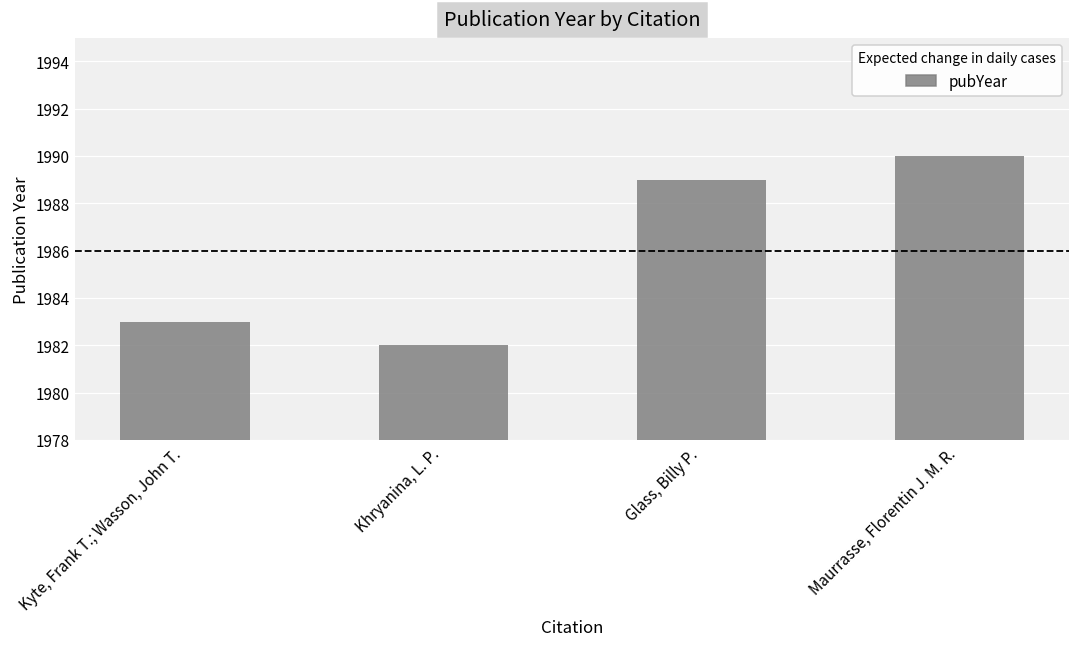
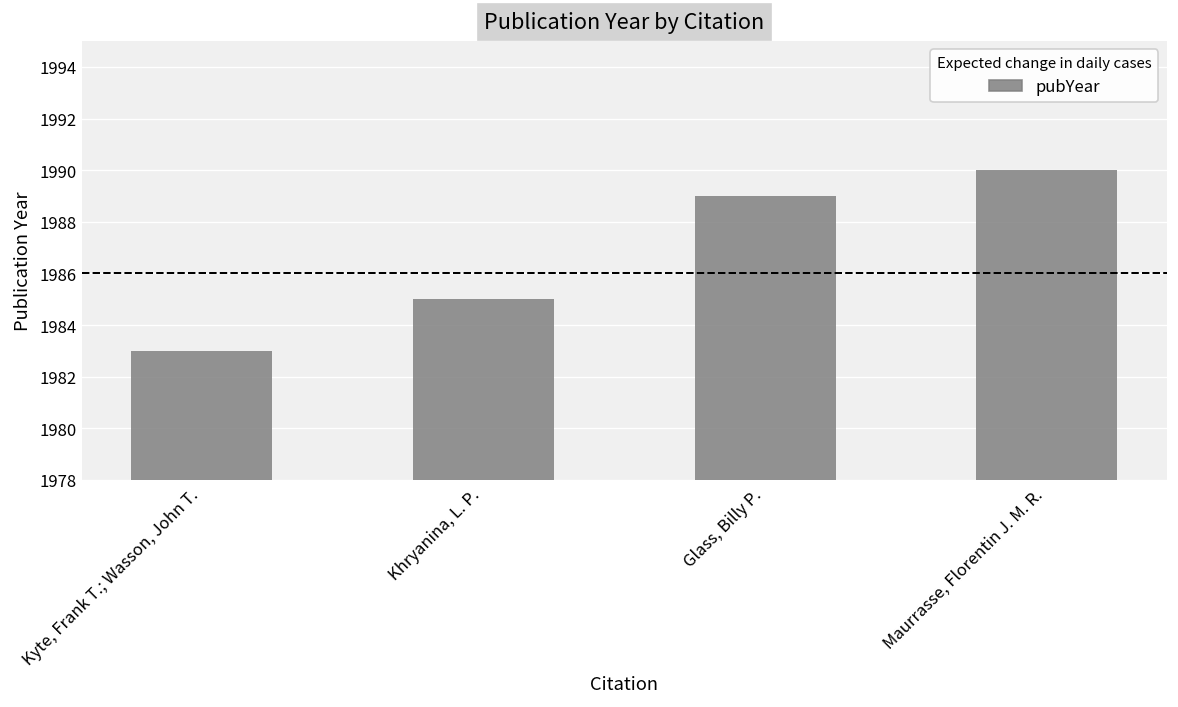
  {
    "Kyte, Frank T.; Wasson, John T.": 1983,
-   "Khryanina, L. P.": 1982,
+   "Khryanina, L. P.": 1985,
    "Glass, Billy P.": 1989,
    "Maurrasse, Florentin J. M. R.": 1990
  }
